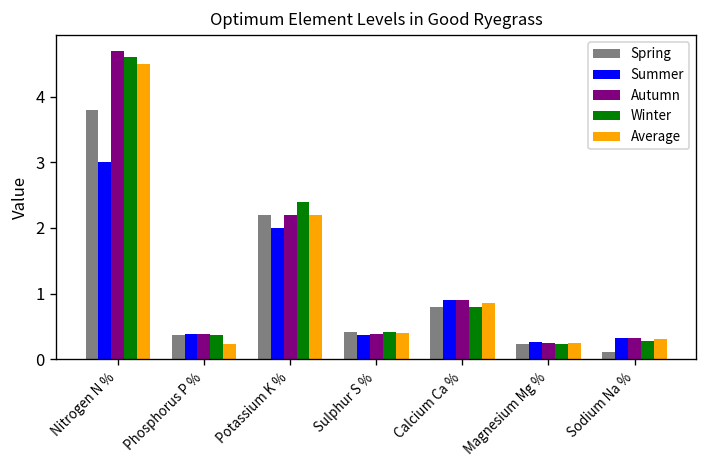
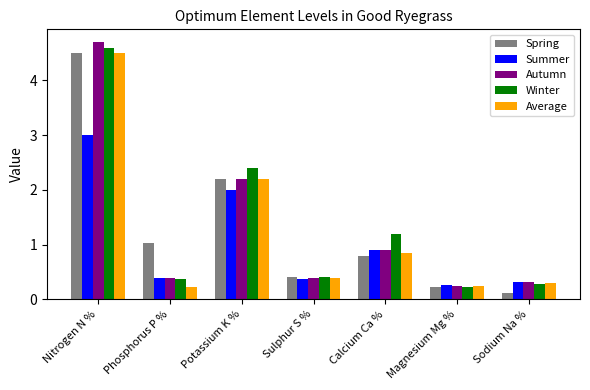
  {
    "Spring": {
-     "Nitrogen N %": 3.8,
-     "Phosphorus P %": 0.4,
+     "Nitrogen N %": 4.5,
+     "Phosphorus P %": 1.0,
      "Potassium K %": 2.2,
      "Sulphur S %": 0.4,
      "Calcium Ca %": 0.8,
      "Magnesium Mg %": 0.2,
      "Sodium Na %": 0.1
    },
    "Summer": {
      "Nitrogen N %": 3.0,
      "Phosphorus P %": 0.4,
      "Potassium K %": 2.0,
      "Sulphur S %": 0.4,
      "Calcium Ca %": 0.9,
      "Magnesium Mg %": 0.3,
      "Sodium Na %": 0.3
    },
    "Autumn": {
      "Nitrogen N %": 4.7,
      "Phosphorus P %": 0.4,
      "Potassium K %": 2.2,
      "Sulphur S %": 0.4,
      "Calcium Ca %": 0.9,
      "Magnesium Mg %": 0.3,
      "Sodium Na %": 0.3
    },
    "Winter": {
      "Nitrogen N %": 4.6,
      "Phosphorus P %": 0.4,
      "Potassium K %": 2.4,
      "Sulphur S %": 0.4,
-     "Calcium Ca %": 0.8,
+     "Calcium Ca %": 1.2,
      "Magnesium Mg %": 0.2,
      "Sodium Na %": 0.3
    },
    "Average": {
      "Nitrogen N %": 4.5,
      "Phosphorus P %": 0.2,
      "Potassium K %": 2.2,
      "Sulphur S %": 0.4,
      "Calcium Ca %": 0.9,
      "Magnesium Mg %": 0.2,
      "Sodium Na %": 0.3
    }
  }
